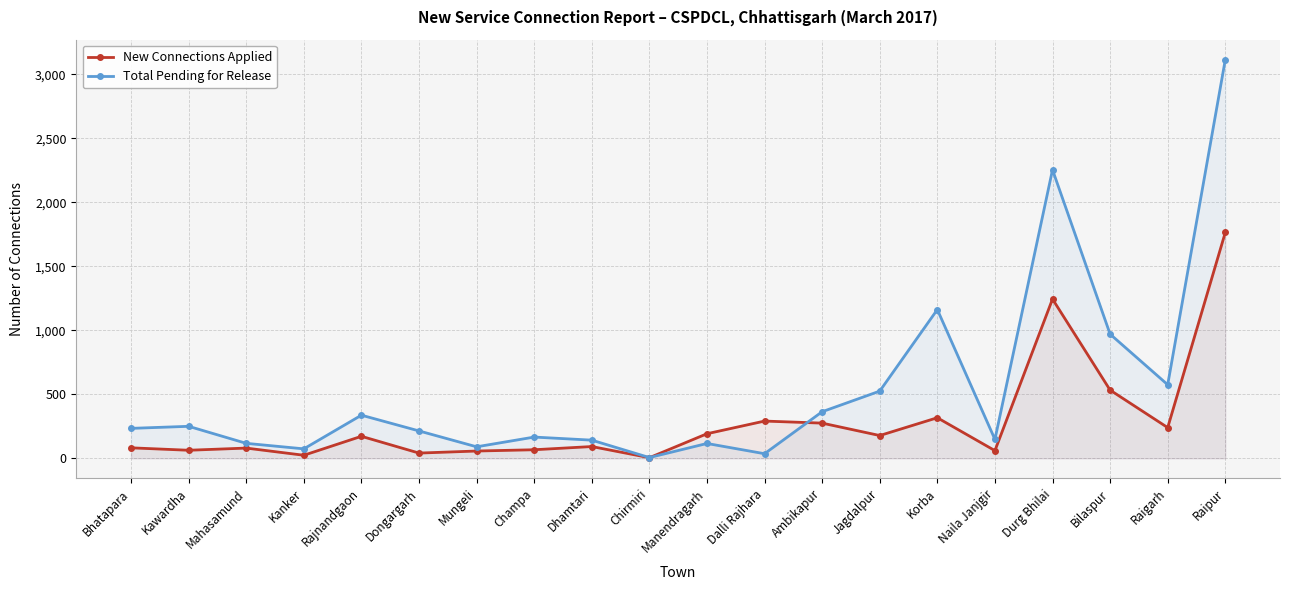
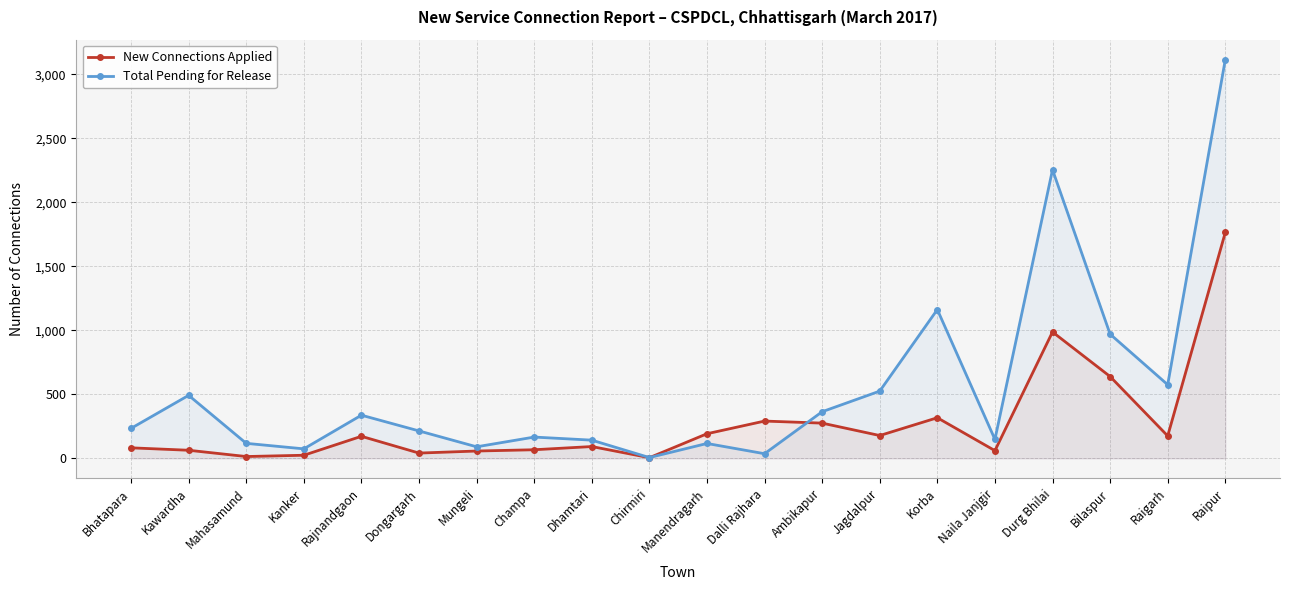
  {
    "New Connections Applied": {
      "Bhatapara": "80",
      "Kawardha": "60",
-     "Mahasamund": "80",
+     "Mahasamund": "10",
      "Kanker": "20",
      "Rajnandgaon": "170",
      "Dongargarh": "40",
      "Mungeli": "60",
      "Champa": "70",
      "Dhamtari": "90",
      "Manendragarh": "190",
      "Dalli Rajhara": "290",
      "Ambikapur": "280",
      "Jagdalpur": "180",
      "Korba": "320",
      "Naila Janjgir": "60",
-     "Durg Bhilai": "1,240",
-     "Bilaspur": "530",
-     "Raigarh": "240",
+     "Durg Bhilai": "990",
+     "Bilaspur": "640",
+     "Raigarh": "180",
      "Raipur": "1,760"
    },
    "Total Pending for Release": {
      "Bhatapara": "230",
-     "Kawardha": "250",
+     "Kawardha": "490",
      "Mahasamund": "120",
      "Kanker": "70",
      "Rajnandgaon": "340",
      "Dongargarh": "210",
      "Mungeli": "90",
      "Champa": "170",
      "Dhamtari": "140",
      "Manendragarh": "120",
      "Dalli Rajhara": "40",
      "Ambikapur": "360",
      "Jagdalpur": "530",
      "Korba": "1,160",
      "Naila Janjgir": "150",
      "Durg Bhilai": "2,250",
      "Bilaspur": "970",
      "Raigarh": "580",
      "Raipur": "3,110"
    }
  }
